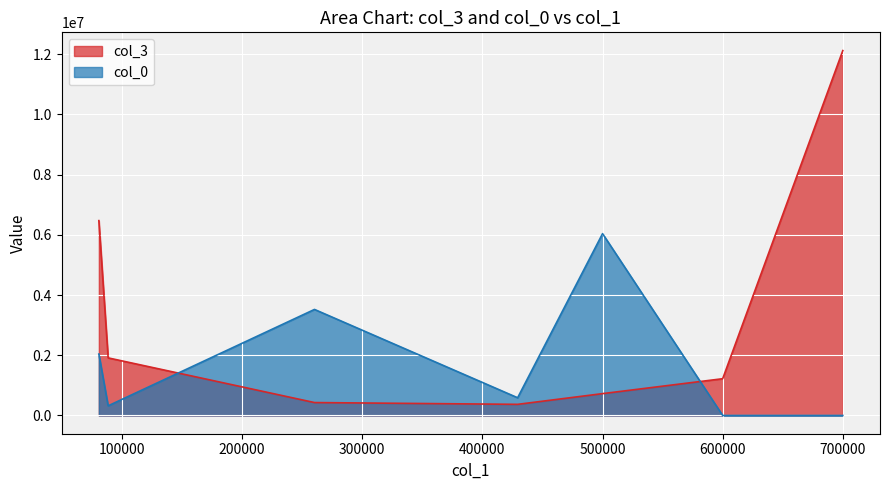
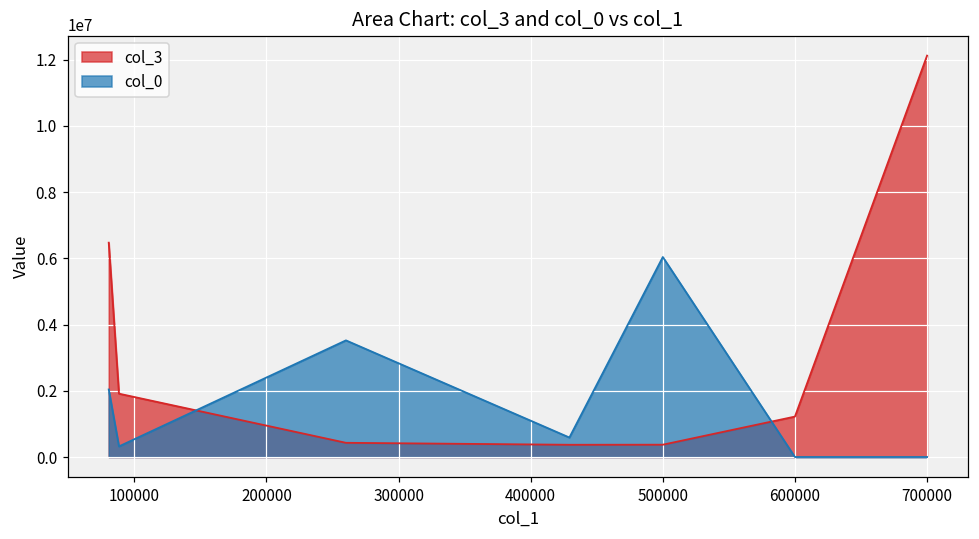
  {
    "col_3": {
-     "500000": 700000,
+     "500000": 400000,
      "600000": 1200000,
      "700000": 12100000
    },
    "col_0": {
      "500000": 6000000,
      "600000": 0,
      "700000": 0
    }
  }
